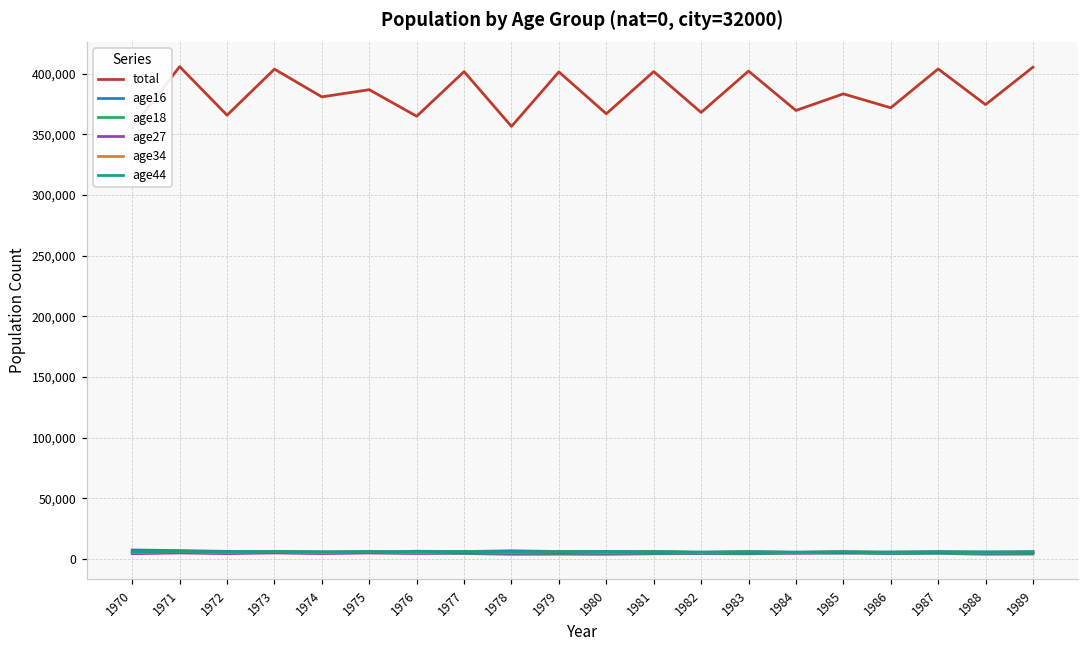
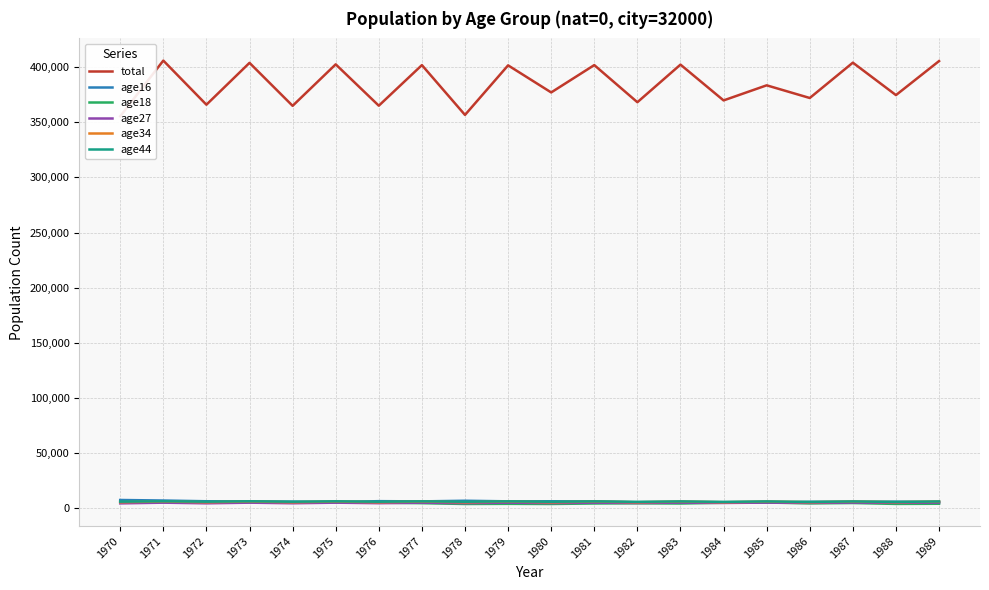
  {
    "total": {
      "1971": "406,000",
      "1972": "366,000",
      "1973": "404,000",
-     "1974": "381,000",
-     "1975": "387,000",
+     "1974": "365,000",
+     "1975": "403,000",
      "1976": "365,000",
      "1977": "402,000",
      "1978": "357,000",
      "1979": "402,000",
-     "1980": "367,000",
+     "1980": "377,000",
      "1981": "402,000",
      "1982": "368,000",
      "1983": "402,000",
      "1984": "370,000",
      "1985": "383,000",
      "1986": "372,000",
      "1987": "404,000",
      "1988": "375,000",
      "1989": "405,000"
    }
  }
